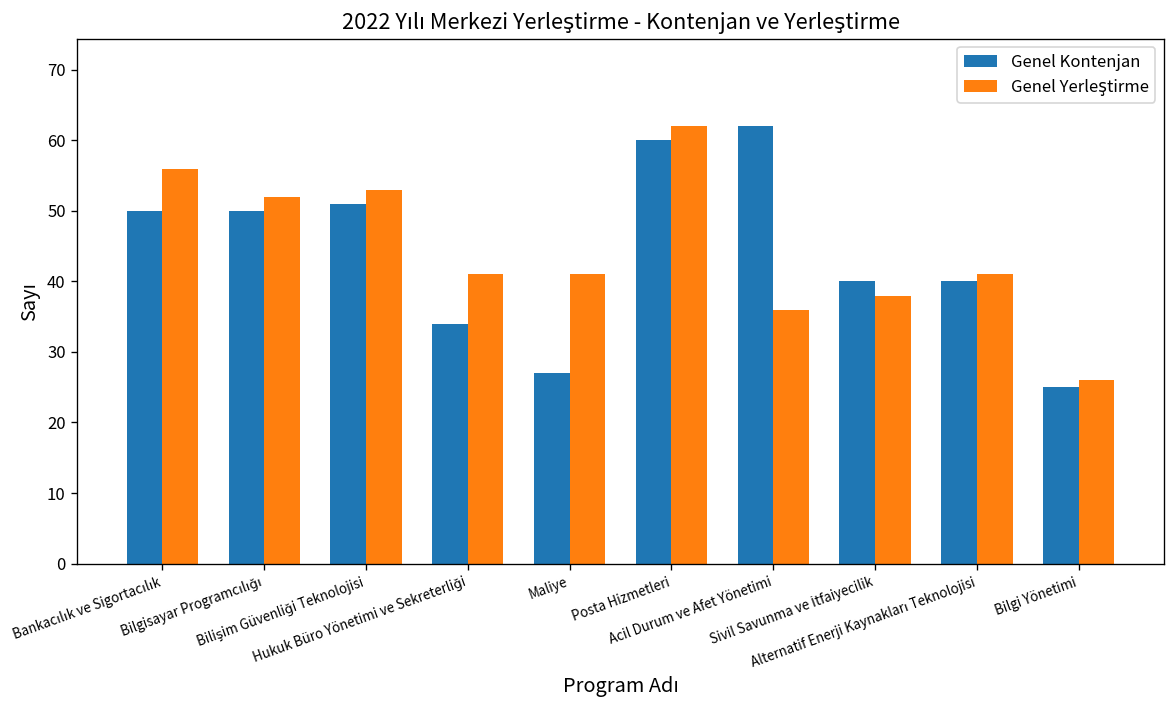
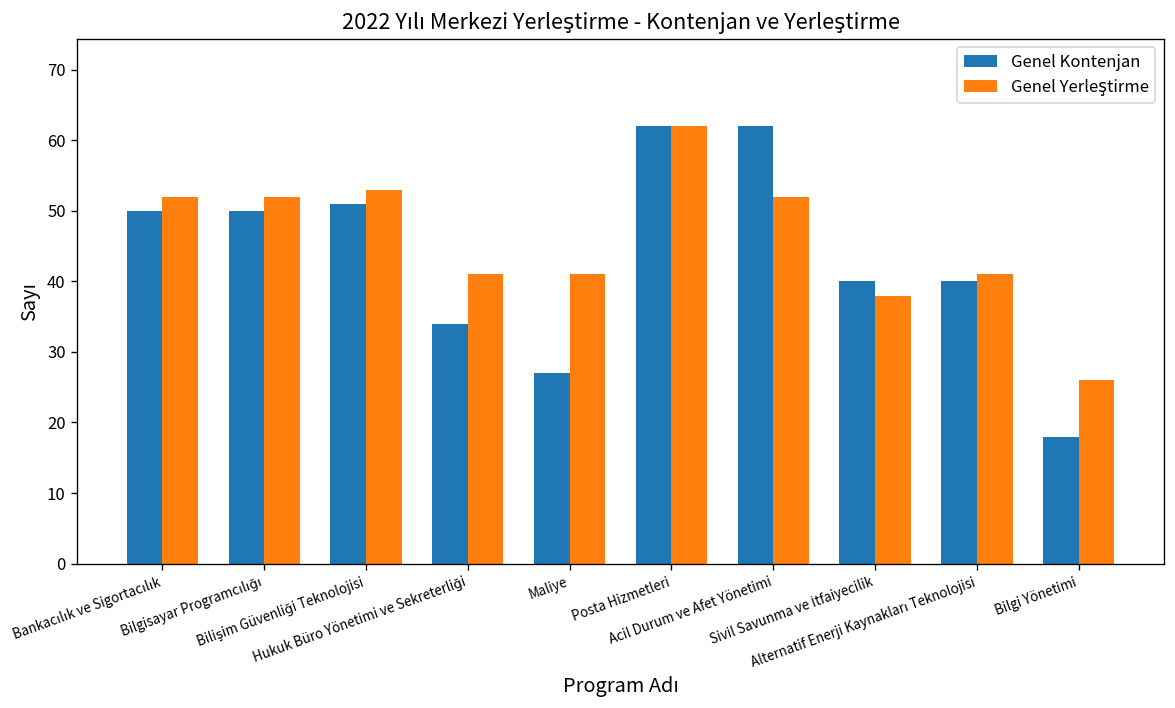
  {
    "Genel Kontenjan": {
      "Bankacılık ve Sigortacılık": 50,
      "Bilgisayar Programcılığı": 50,
      "Bilişim Güvenliği Teknolojisi": 51,
      "Hukuk Büro Yönetimi ve Sekreterliği": 34,
      "Maliye": 27,
-     "Posta Hizmetleri": 60,
+     "Posta Hizmetleri": 62,
      "Acil Durum ve Afet Yönetimi": 62,
      "Sivil Savunma ve İtfaiyecilik": 40,
      "Alternatif Enerji Kaynakları Teknolojisi": 40,
-     "Bilgi Yönetimi": 25
+     "Bilgi Yönetimi": 18
    },
    "Genel Yerleştirme": {
-     "Bankacılık ve Sigortacılık": 56,
+     "Bankacılık ve Sigortacılık": 52,
      "Bilgisayar Programcılığı": 52,
      "Bilişim Güvenliği Teknolojisi": 53,
      "Hukuk Büro Yönetimi ve Sekreterliği": 41,
      "Maliye": 41,
      "Posta Hizmetleri": 62,
-     "Acil Durum ve Afet Yönetimi": 36,
+     "Acil Durum ve Afet Yönetimi": 52,
      "Sivil Savunma ve İtfaiyecilik": 38,
      "Alternatif Enerji Kaynakları Teknolojisi": 41,
      "Bilgi Yönetimi": 26
    }
  }
